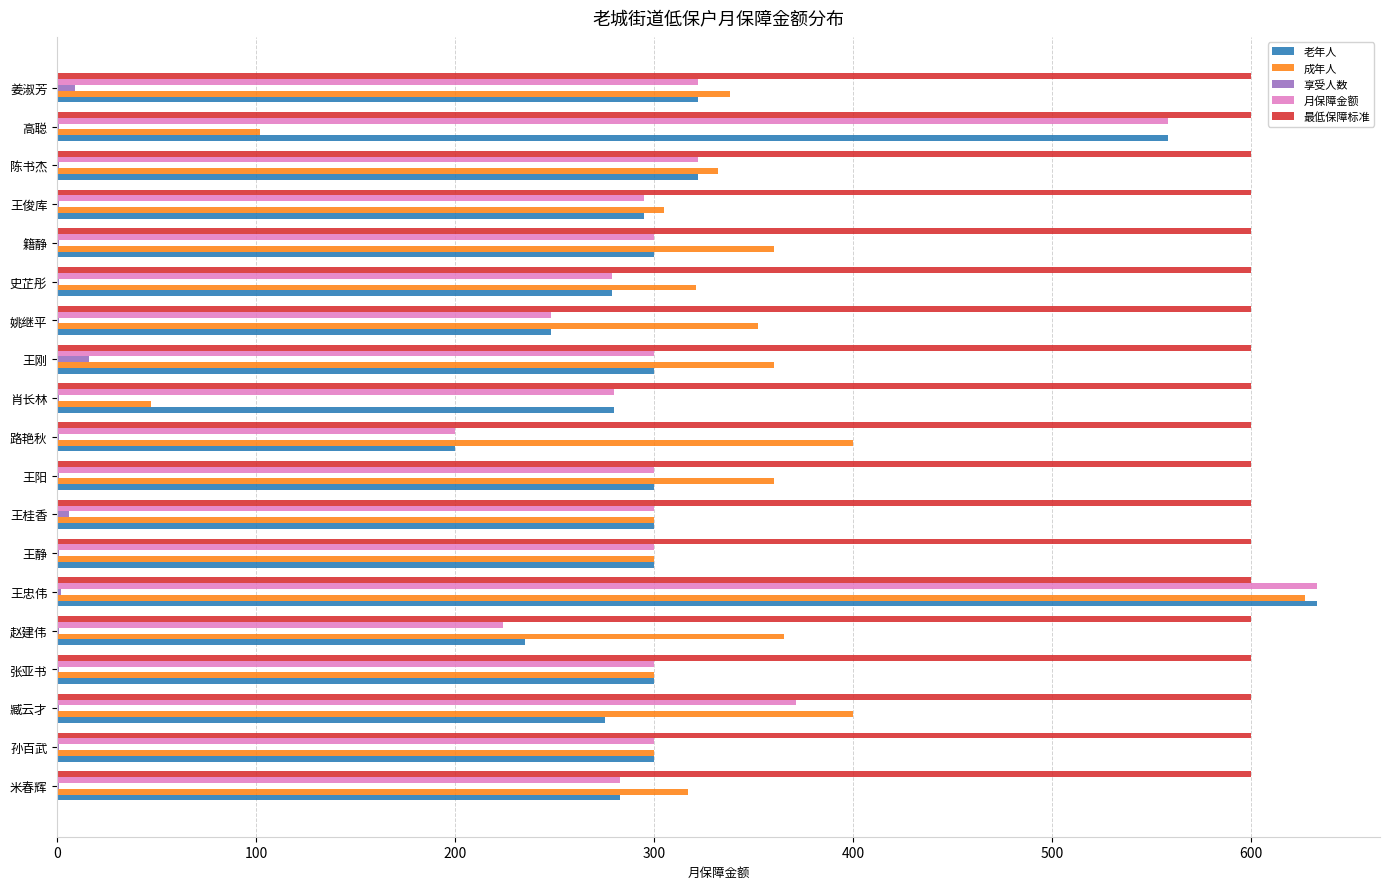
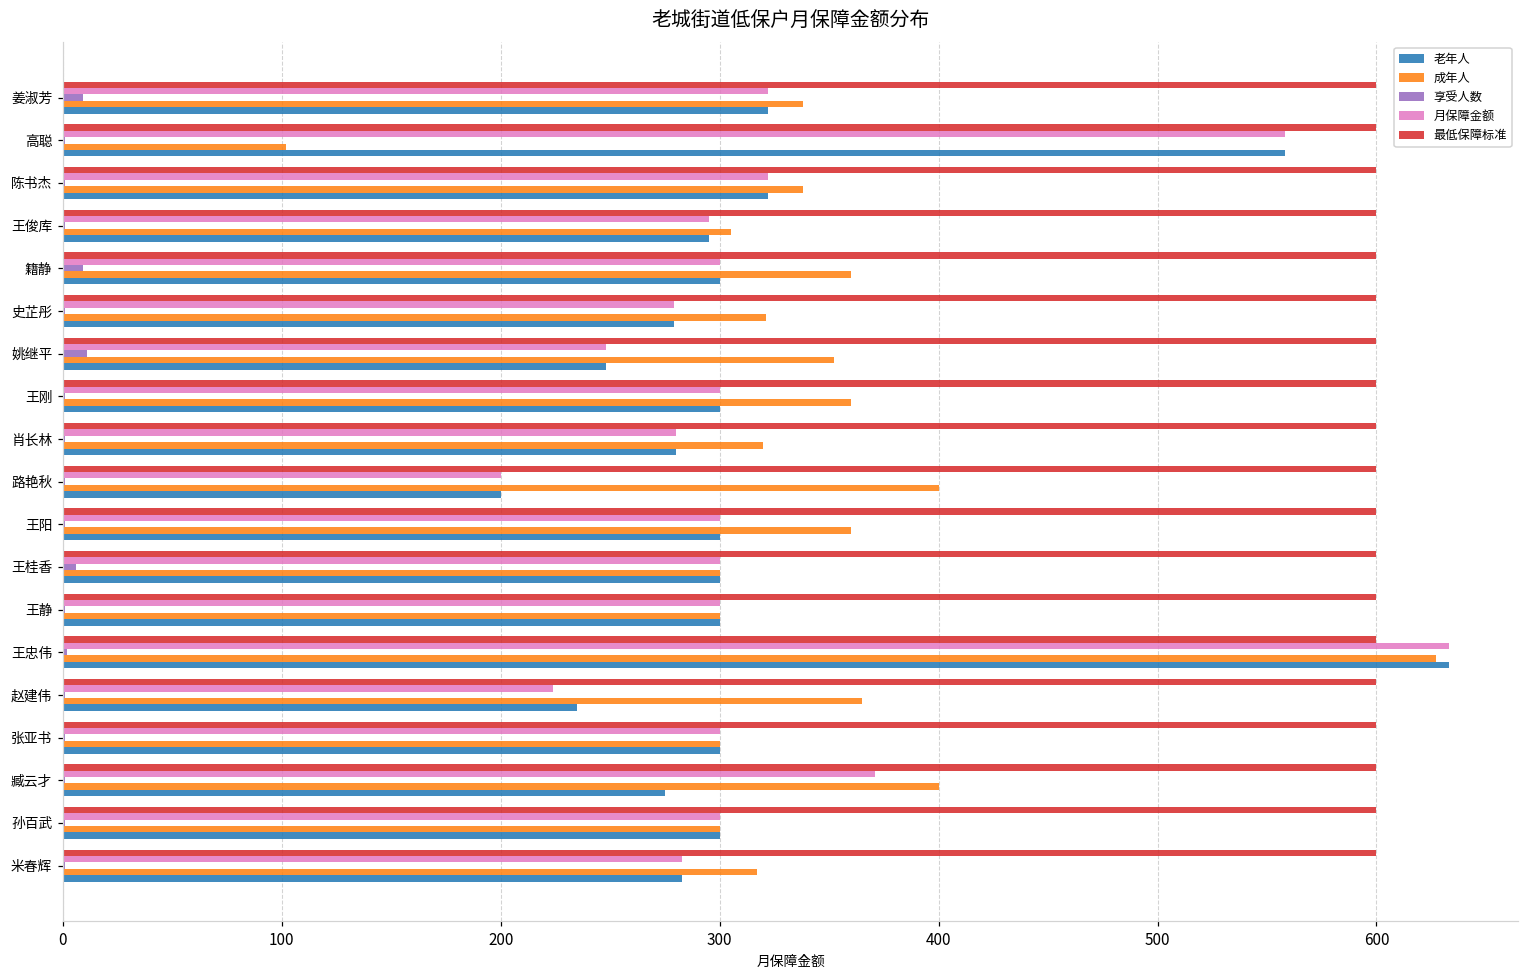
  {
    "老年人": {
      "姜淑芳": 322,
      "高聪": 558,
      "陈书杰": 322,
      "王俊库": 295,
      "籍静": 300,
      "史芷彤": 279,
      "姚继平": 248,
      "王刚": 300,
      "肖长林": 280,
      "路艳秋": 200,
      "王阳": 300,
      "王桂香": 300,
      "王静": 300,
      "王忠伟": 633,
      "赵建伟": 235,
      "张亚书": 300,
      "臧云才": 275,
      "孙百武": 300,
      "米春辉": 283
    },
    "成年人": {
      "姜淑芳": 338,
      "高聪": 102,
-     "陈书杰": 332,
+     "陈书杰": 338,
      "王俊库": 305,
      "籍静": 360,
      "史芷彤": 321,
      "姚继平": 352,
      "王刚": 360,
-     "肖长林": 47,
+     "肖长林": 320,
      "路艳秋": 400,
      "王阳": 360,
      "王桂香": 300,
      "王静": 300,
      "王忠伟": 627,
      "赵建伟": 365,
      "张亚书": 300,
      "臧云才": 400,
      "孙百武": 300,
      "米春辉": 317
    },
    "享受人数": {
      "姜淑芳": 9,
-     "籍静": 1,
-     "姚继平": 1,
-     "王刚": 16,
+     "籍静": 9,
+     "姚继平": 11,
+     "王刚": 1,
      "王桂香": 6,
      "王忠伟": 2
    },
    "月保障金额": {
      "姜淑芳": 322,
      "高聪": 558,
      "陈书杰": 322,
      "王俊库": 295,
      "籍静": 300,
      "史芷彤": 279,
      "姚继平": 248,
      "王刚": 300,
      "肖长林": 280,
      "路艳秋": 200,
      "王阳": 300,
      "王桂香": 300,
      "王静": 300,
      "王忠伟": 633,
      "赵建伟": 224,
      "张亚书": 300,
      "臧云才": 371,
      "孙百武": 300,
      "米春辉": 283
    },
    "最低保障标准": {
      "姜淑芳": 600,
      "高聪": 600,
      "陈书杰": 600,
      "王俊库": 600,
      "籍静": 600,
      "史芷彤": 600,
      "姚继平": 600,
      "王刚": 600,
      "肖长林": 600,
      "路艳秋": 600,
      "王阳": 600,
      "王桂香": 600,
      "王静": 600,
      "王忠伟": 600,
      "赵建伟": 600,
      "张亚书": 600,
      "臧云才": 600,
      "孙百武": 600,
      "米春辉": 600
    }
  }
